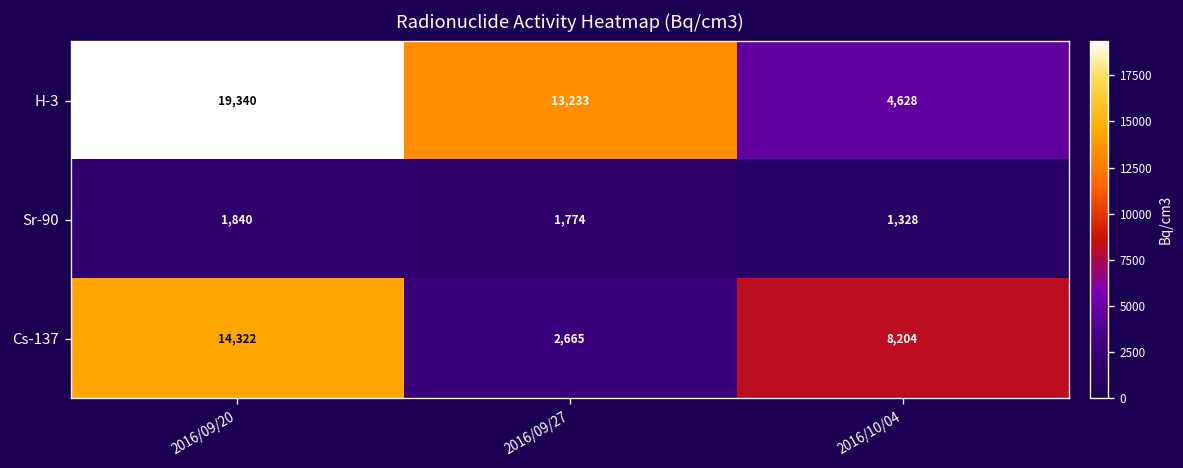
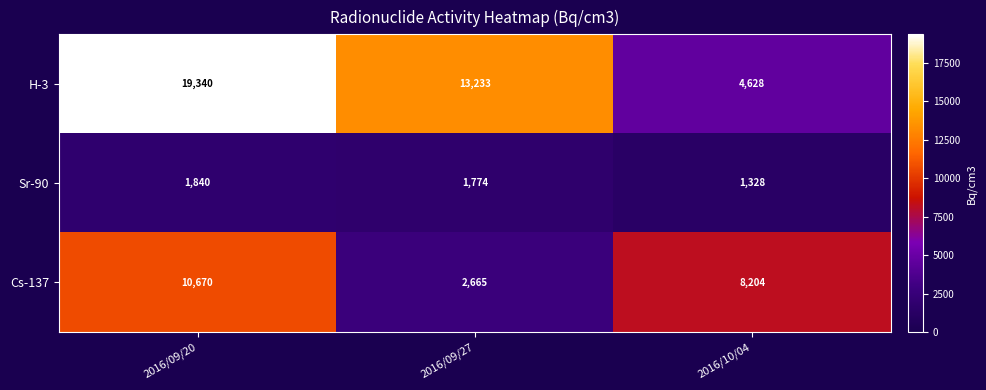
  {
    "H-3": {
      "2016/09/20": "19,340",
      "2016/09/27": "13,233",
      "2016/10/04": "4,628"
    },
    "Sr-90": {
      "2016/09/20": "1,840",
      "2016/09/27": "1,774",
      "2016/10/04": "1,328"
    },
    "Cs-137": {
-     "2016/09/20": "14,322",
+     "2016/09/20": "10,670",
      "2016/09/27": "2,665",
      "2016/10/04": "8,204"
    }
  }
